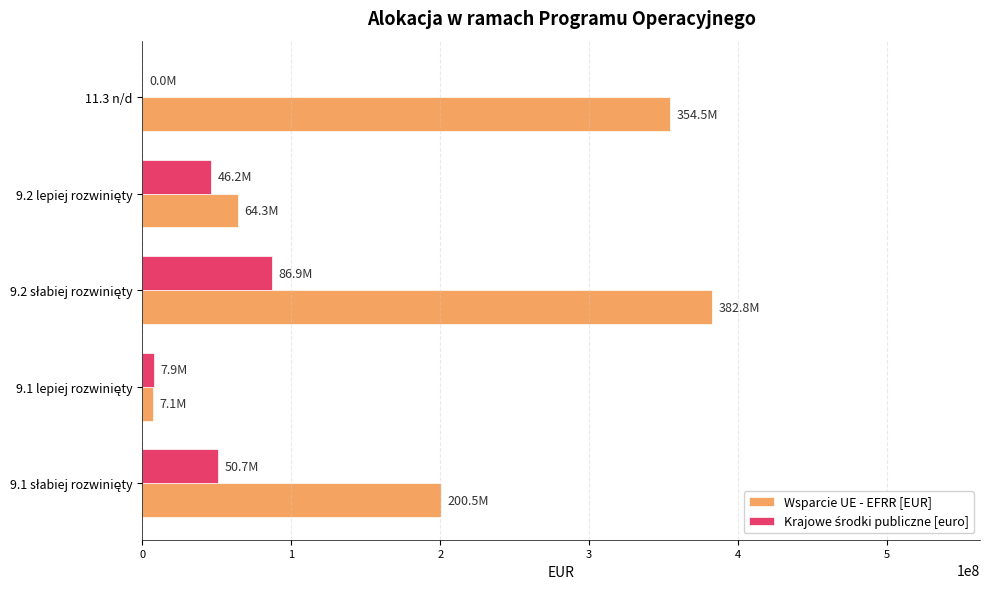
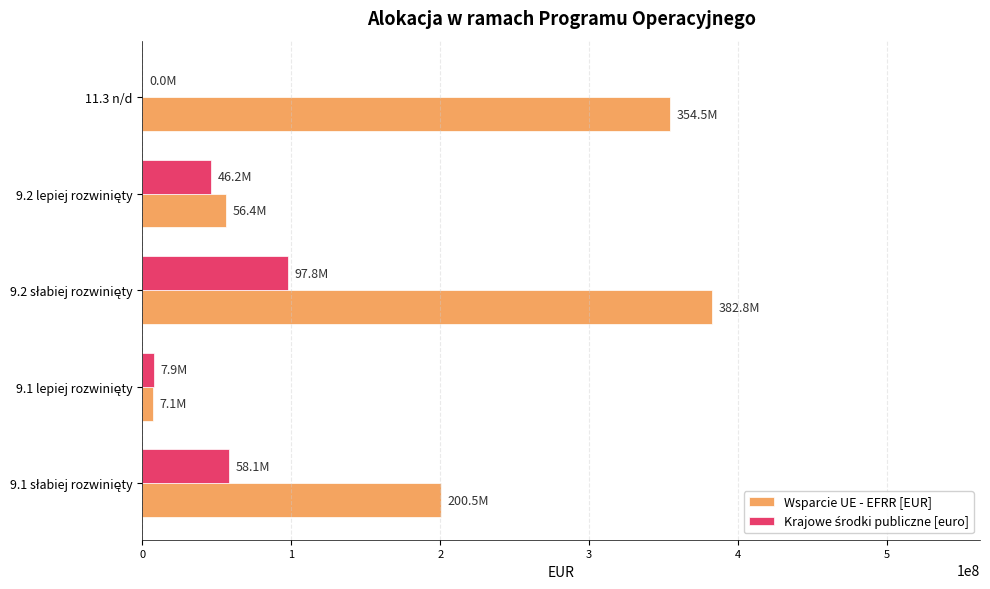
  {
    "Wsparcie UE - EFRR [EUR]": {
      "11.3 n/d": "354.5M",
-     "9.2 lepiej rozwinięty": "64.3M",
+     "9.2 lepiej rozwinięty": "56.4M",
      "9.2 słabiej rozwinięty": "382.8M",
      "9.1 lepiej rozwinięty": "7.1M",
      "9.1 słabiej rozwinięty": "200.5M"
    },
    "Krajowe środki publiczne [euro]": {
      "11.3 n/d": "0.0M",
      "9.2 lepiej rozwinięty": "46.2M",
-     "9.2 słabiej rozwinięty": "86.9M",
+     "9.2 słabiej rozwinięty": "97.8M",
      "9.1 lepiej rozwinięty": "7.9M",
-     "9.1 słabiej rozwinięty": "50.7M"
+     "9.1 słabiej rozwinięty": "58.1M"
    }
  }
